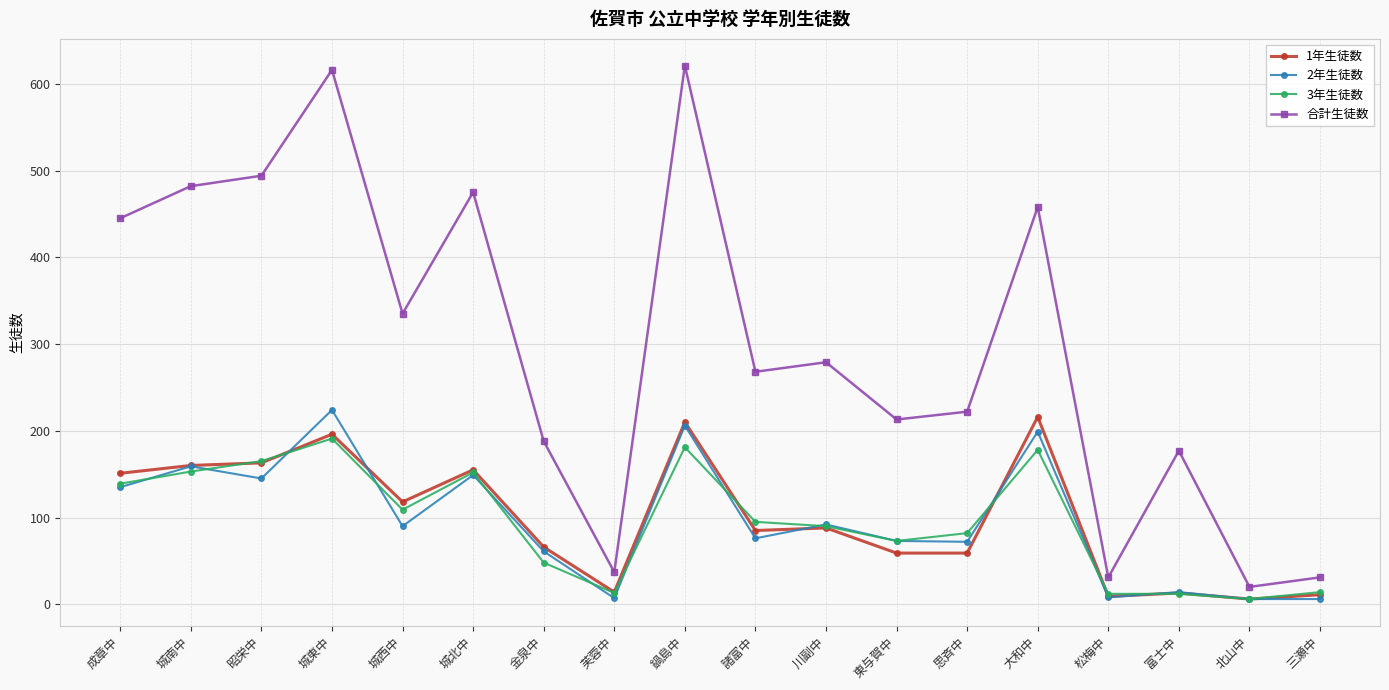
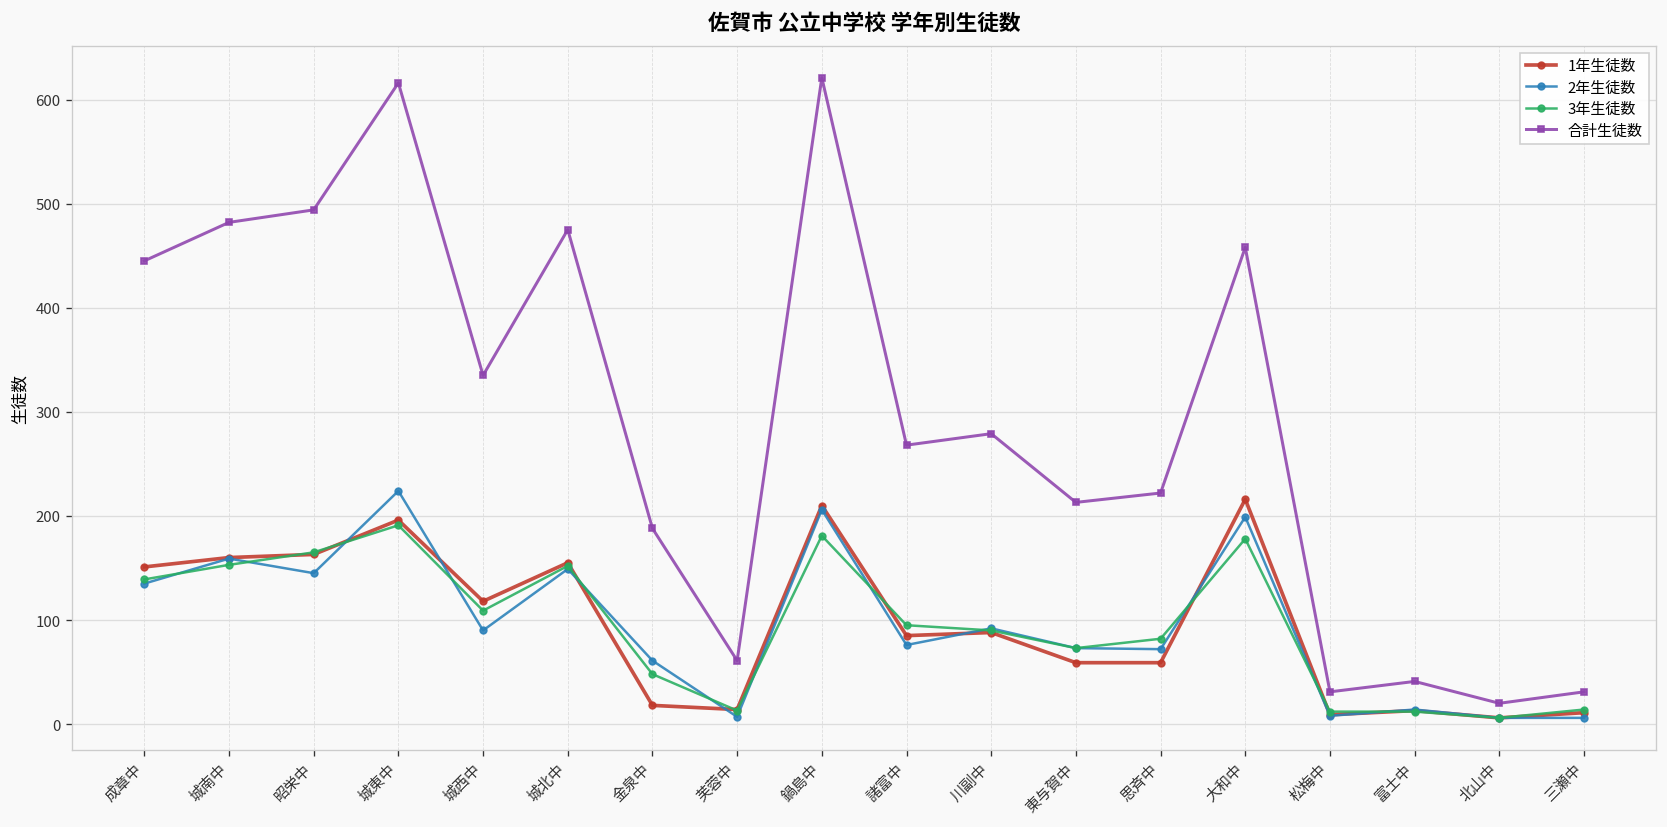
  {
    "1年生徒数": {
      "成章中": 150,
      "城東中": 200,
      "城西中": 120,
      "城北中": 160,
-     "金泉中": 70,
+     "金泉中": 20,
      "鍋島中": 210,
      "諸富中": 90,
      "東与賀中": 60,
      "思斉中": 60,
      "大和中": 220,
      "三瀬中": 10
    },
    "2年生徒数": {
      "成章中": 140,
      "昭栄中": 150,
      "城東中": 220,
      "城西中": 90,
      "城北中": 150,
      "金泉中": 60,
      "芙蓉中": 10,
      "鍋島中": 210,
      "諸富中": 80,
      "思斉中": 70,
      "大和中": 200,
      "三瀬中": 10
    },
    "3年生徒数": {
      "成章中": 140,
      "城南中": 150,
      "城東中": 190,
      "城西中": 110,
      "城北中": 150,
      "金泉中": 50,
      "鍋島中": 180,
      "諸富中": 100,
      "思斉中": 80,
      "大和中": 180,
      "松梅中": 10,
      "三瀬中": 10
    },
    "合計生徒数": {
      "成章中": 450,
      "城南中": 480,
      "昭栄中": 490,
      "城東中": 620,
      "城西中": 340,
      "城北中": 480,
      "金泉中": 190,
-     "芙蓉中": 40,
+     "芙蓉中": 60,
      "鍋島中": 620,
      "諸富中": 270,
      "川副中": 280,
      "東与賀中": 210,
      "思斉中": 220,
      "大和中": 460,
      "松梅中": 30,
-     "富士中": 180,
+     "富士中": 40,
      "北山中": 20,
      "三瀬中": 30
    }
  }
